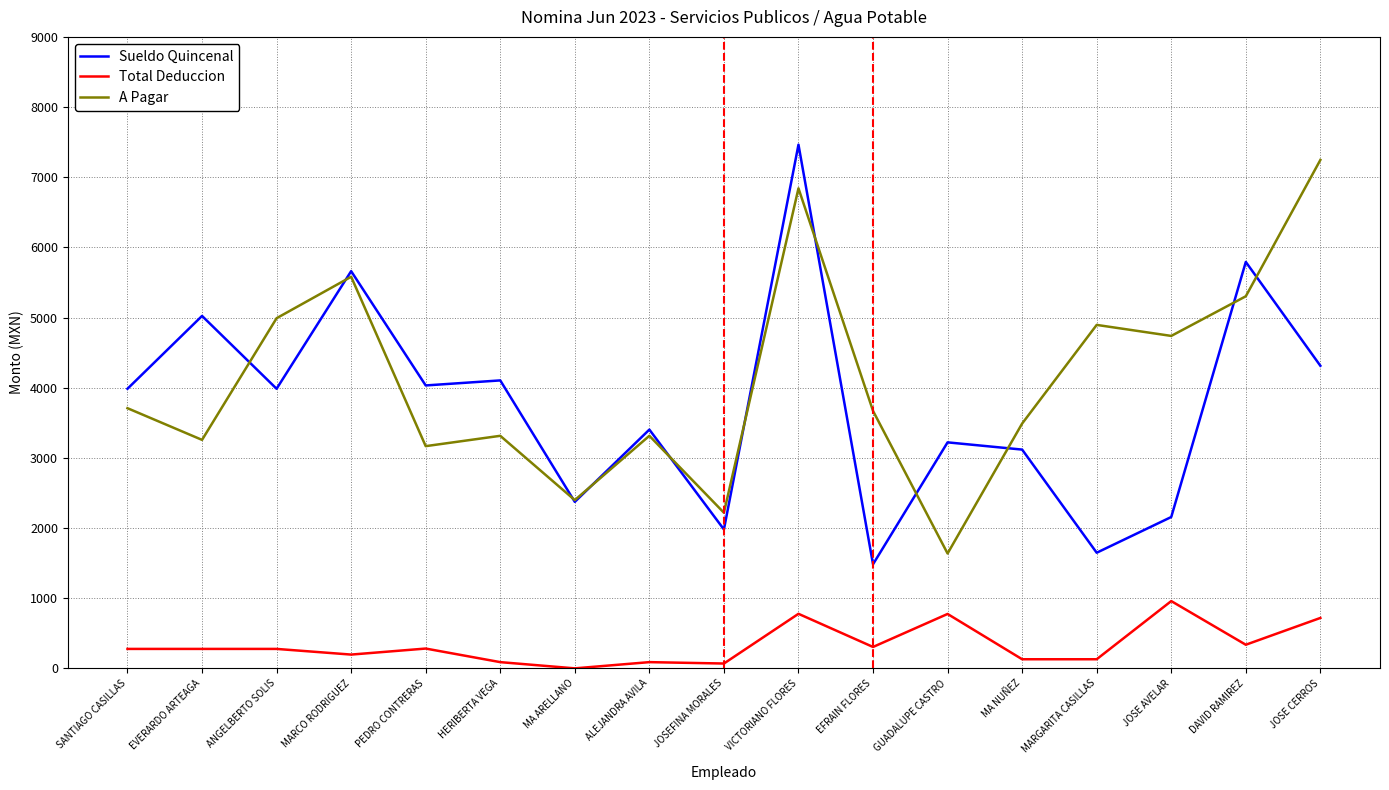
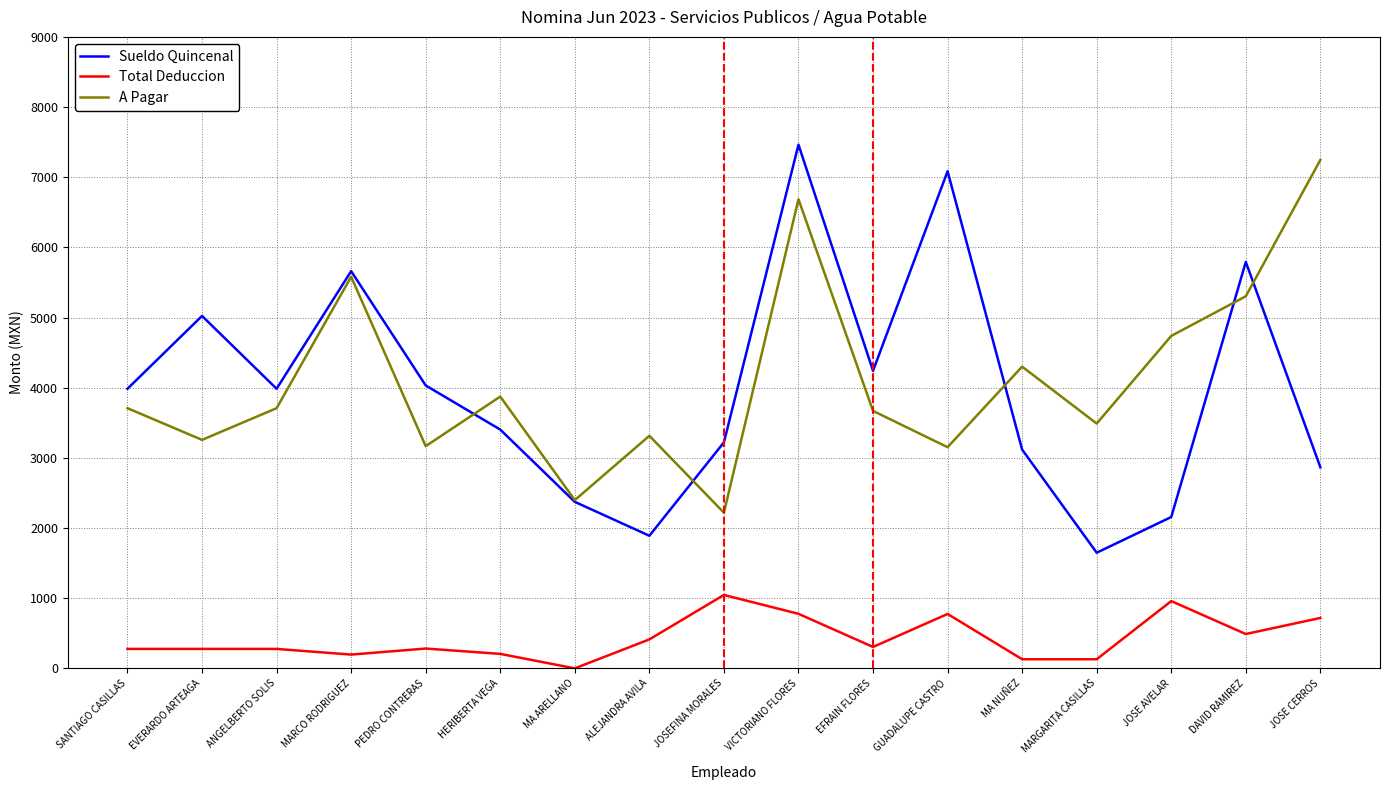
  {
    "Sueldo Quincenal": {
      "SANTIAGO CASILLAS": 4000,
      "EVERARDO ARTEAGA": 5000,
      "ANGELBERTO SOLIS": 4000,
      "MARCO RODRIGUEZ": 5700,
      "PEDRO CONTRERAS": 4000,
-     "HERIBERTA VEGA": 4100,
-     "ALEJANDRA AVILA": 3400,
-     "JOSEFINA MORALES": 2000,
+     "HERIBERTA VEGA": 3400,
+     "ALEJANDRA AVILA": 1900,
+     "JOSEFINA MORALES": 3200,
      "VICTORIANO FLORES": 7500,
-     "EFRAIN FLORES": 1500,
-     "GUADALUPE CASTRO": 3200,
+     "EFRAIN FLORES": 4200,
+     "GUADALUPE CASTRO": 7100,
      "MA NUÑEZ": 3100,
      "MARGARITA CASILLAS": 1600,
      "JOSE AVELAR": 2200,
      "DAVID RAMIREZ": 5800,
-     "JOSE CERROS": 4300
+     "JOSE CERROS": 2900
    },
    "Total Deduccion": {
      "SANTIAGO CASILLAS": 300,
      "EVERARDO ARTEAGA": 300,
      "ANGELBERTO SOLIS": 300,
      "MARCO RODRIGUEZ": 200,
      "PEDRO CONTRERAS": 300,
-     "HERIBERTA VEGA": 100,
+     "HERIBERTA VEGA": 200,
      "MA ARELLANO": 0,
-     "ALEJANDRA AVILA": 100,
-     "JOSEFINA MORALES": 100,
+     "ALEJANDRA AVILA": 400,
+     "JOSEFINA MORALES": 1000,
      "VICTORIANO FLORES": 800,
      "EFRAIN FLORES": 300,
      "GUADALUPE CASTRO": 800,
      "MA NUÑEZ": 100,
      "MARGARITA CASILLAS": 100,
      "JOSE AVELAR": 1000,
-     "DAVID RAMIREZ": 300,
+     "DAVID RAMIREZ": 500,
      "JOSE CERROS": 700
    },
    "A Pagar": {
      "SANTIAGO CASILLAS": 3700,
      "EVERARDO ARTEAGA": 3300,
-     "ANGELBERTO SOLIS": 5000,
+     "ANGELBERTO SOLIS": 3700,
      "MARCO RODRIGUEZ": 5600,
      "PEDRO CONTRERAS": 3200,
-     "HERIBERTA VEGA": 3300,
+     "HERIBERTA VEGA": 3900,
      "ALEJANDRA AVILA": 3300,
      "JOSEFINA MORALES": 2200,
-     "VICTORIANO FLORES": 6800,
+     "VICTORIANO FLORES": 6700,
      "EFRAIN FLORES": 3700,
-     "GUADALUPE CASTRO": 1600,
-     "MA NUÑEZ": 3500,
-     "MARGARITA CASILLAS": 4900,
+     "GUADALUPE CASTRO": 3200,
+     "MA NUÑEZ": 4300,
+     "MARGARITA CASILLAS": 3500,
      "JOSE AVELAR": 4700,
      "DAVID RAMIREZ": 5300,
      "JOSE CERROS": 7200
    }
  }
